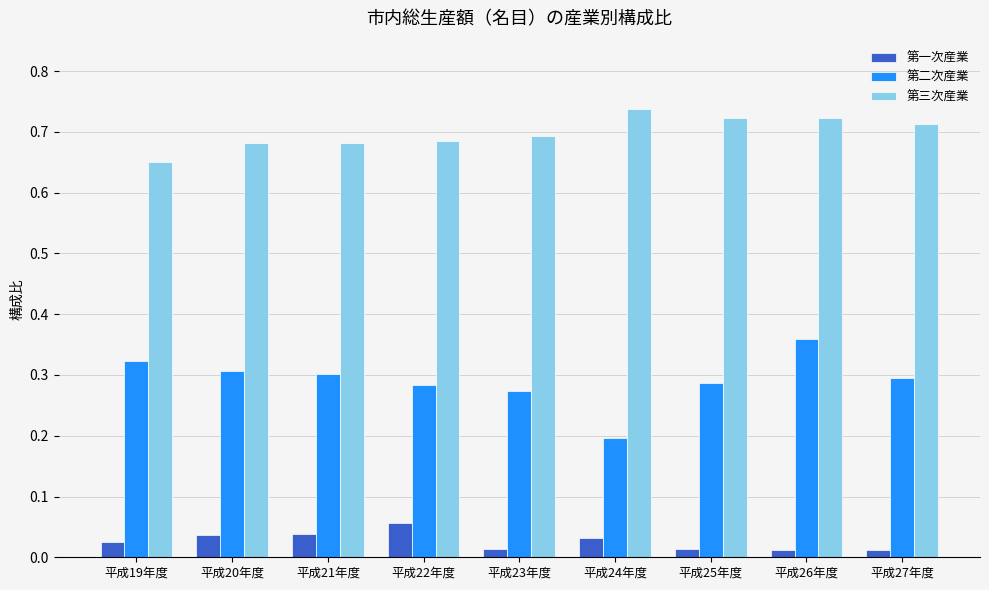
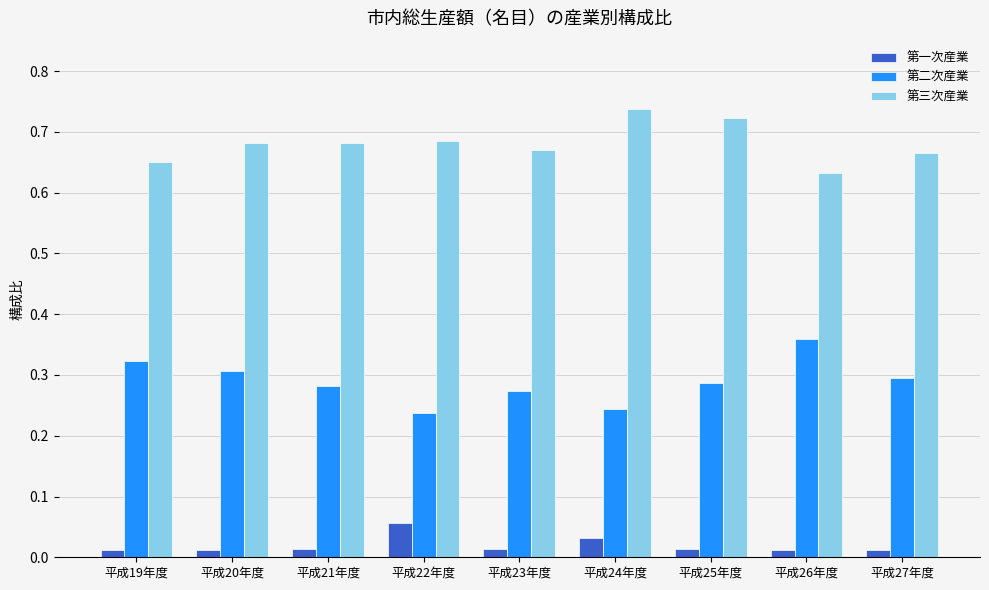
  {
    "第一次産業": {
-     "平成19年度": 0.03,
-     "平成20年度": 0.04,
-     "平成21年度": 0.04,
+     "平成19年度": 0.01,
+     "平成20年度": 0.01,
+     "平成21年度": 0.01,
      "平成22年度": 0.06,
      "平成23年度": 0.01,
      "平成24年度": 0.03,
      "平成25年度": 0.01,
      "平成26年度": 0.01,
      "平成27年度": 0.01
    },
    "第二次産業": {
      "平成19年度": 0.32,
      "平成20年度": 0.31,
-     "平成21年度": 0.30,
-     "平成22年度": 0.28,
+     "平成21年度": 0.28,
+     "平成22年度": 0.24,
      "平成23年度": 0.27,
-     "平成24年度": 0.20,
+     "平成24年度": 0.24,
      "平成25年度": 0.29,
      "平成26年度": 0.36,
      "平成27年度": 0.29
    },
    "第三次産業": {
      "平成19年度": 0.65,
      "平成20年度": 0.68,
      "平成21年度": 0.68,
      "平成22年度": 0.68,
-     "平成23年度": 0.69,
+     "平成23年度": 0.67,
      "平成24年度": 0.74,
      "平成25年度": 0.72,
-     "平成26年度": 0.72,
-     "平成27年度": 0.71
+     "平成26年度": 0.63,
+     "平成27年度": 0.66
    }
  }
